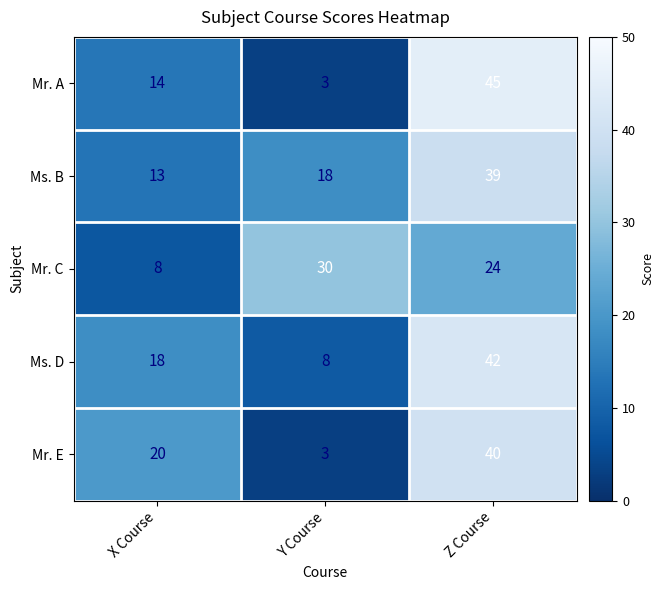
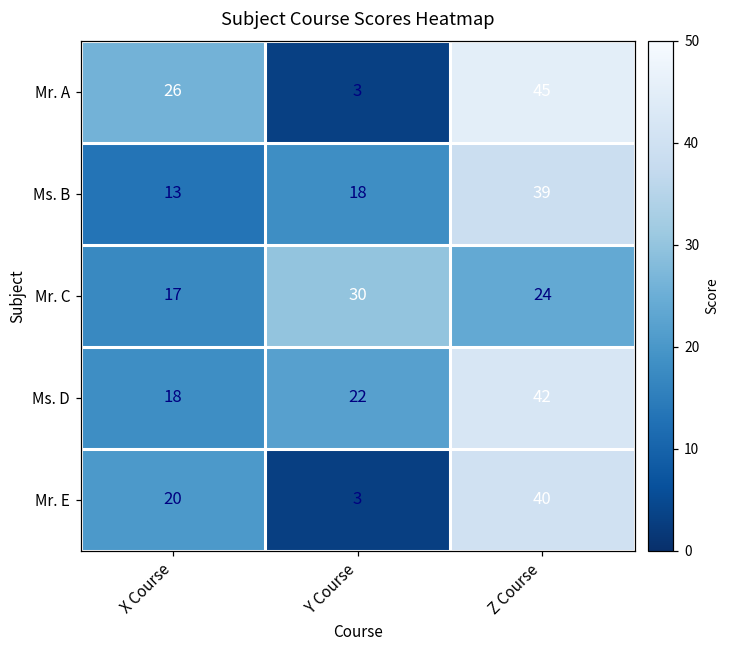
  {
    "Mr. A": {
-     "X Course": 14,
+     "X Course": 26,
      "Y Course": 3
    },
    "Ms. B": {
      "X Course": 13,
      "Y Course": 18,
      "Z Course": 39
    },
    "Mr. C": {
-     "X Course": 8,
+     "X Course": 17,
      "Y Course": 30,
      "Z Course": 24
    },
    "Ms. D": {
      "X Course": 18,
-     "Y Course": 8
+     "Y Course": 22
    },
    "Mr. E": {
      "X Course": 20,
      "Y Course": 3
    }
  }
